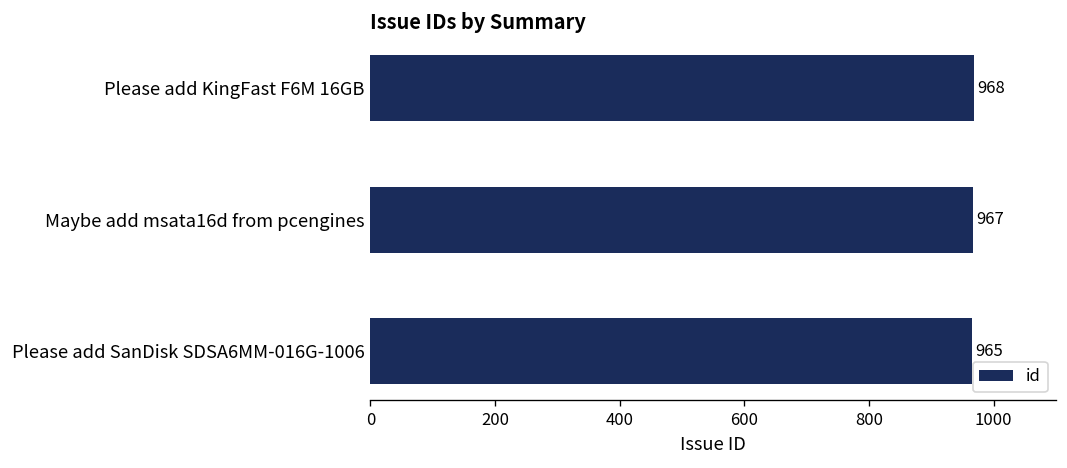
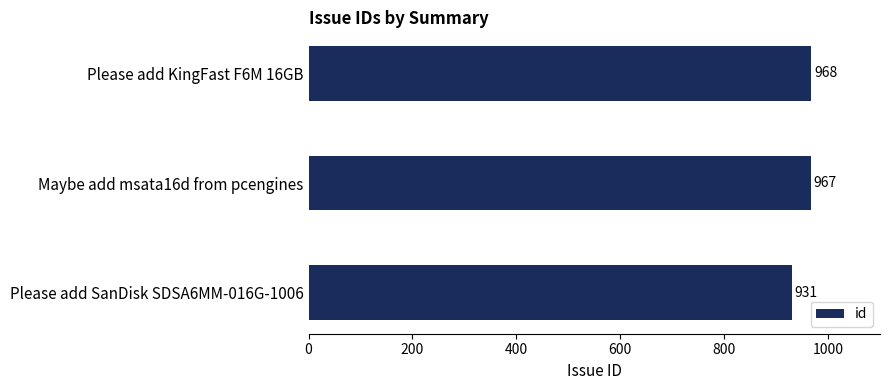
  {
    "Please add KingFast F6M 16GB": 968,
    "Maybe add msata16d from pcengines": 967,
-   "Please add SanDisk SDSA6MM-016G-1006": 965
+   "Please add SanDisk SDSA6MM-016G-1006": 931
  }
